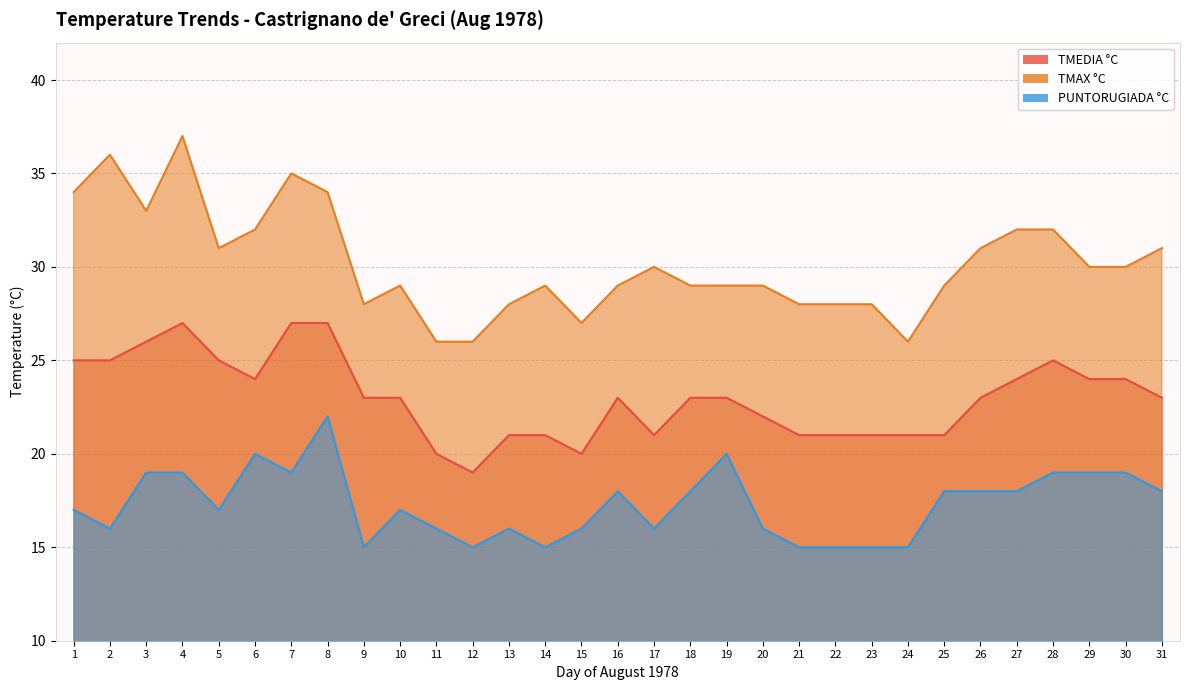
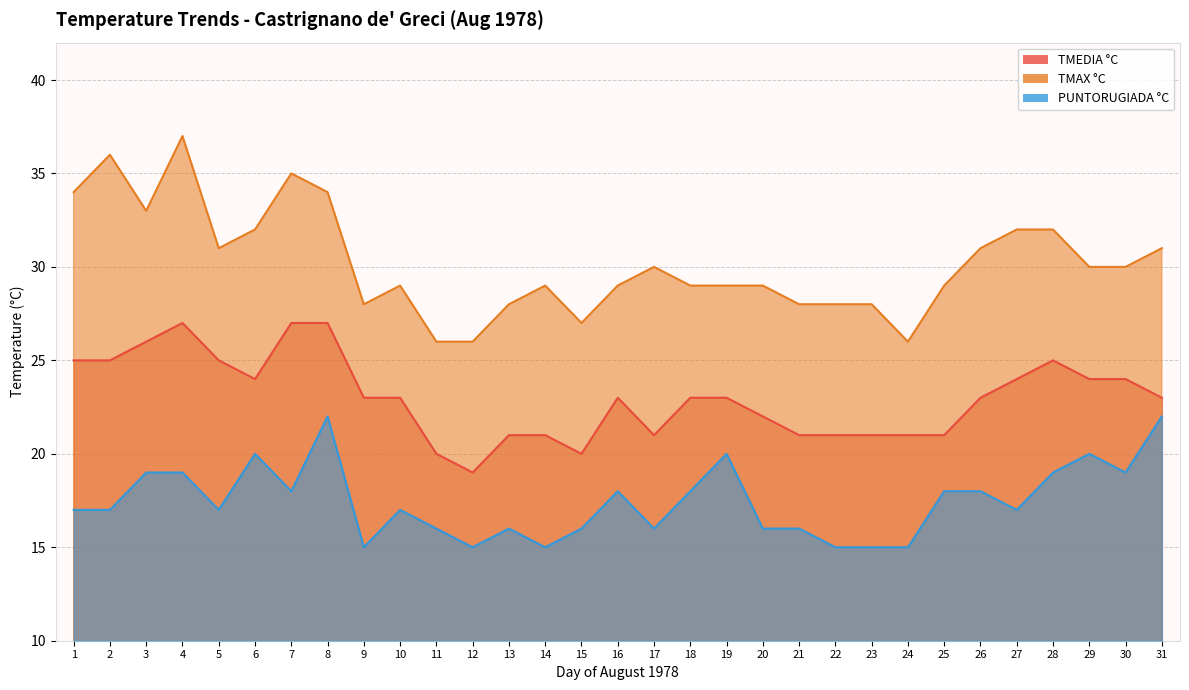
  {
    "PUNTORUGIADA °C": {
      "1": 17,
-     "2": 16,
+     "2": 17,
      "3": 19,
      "4": 19,
      "5": 17,
      "6": 20,
-     "7": 19,
+     "7": 18,
      "8": 22,
      "9": 15,
      "10": 17,
      "11": 16,
      "12": 15,
      "13": 16,
      "14": 15,
      "15": 16,
      "16": 18,
      "17": 16,
      "18": 18,
      "19": 20,
      "20": 16,
-     "21": 15,
+     "21": 16,
      "22": 15,
      "23": 15,
      "24": 15,
      "25": 18,
      "26": 18,
-     "27": 18,
+     "27": 17,
      "28": 19,
-     "29": 19,
+     "29": 20,
      "30": 19,
-     "31": 18
+     "31": 22
    }
  }
